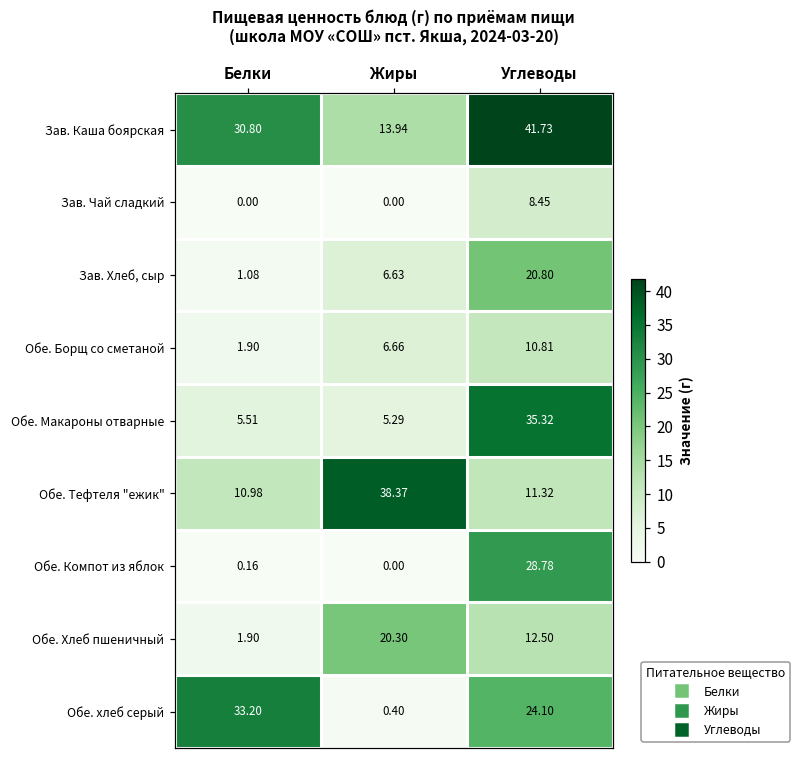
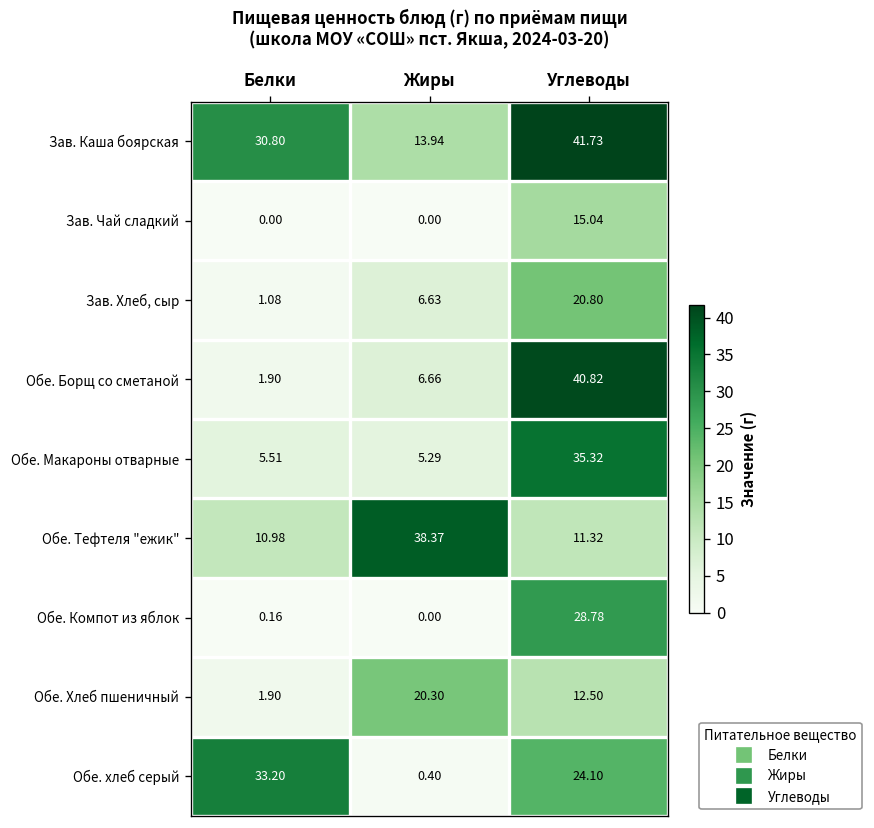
  {
    "Зав. Каша боярская": {
      "Белки": 30.80,
      "Жиры": 13.94,
      "Углеводы": 41.73
    },
    "Зав. Чай сладкий": {
      "Белки": 0.00,
      "Жиры": 0.00,
-     "Углеводы": 8.45
+     "Углеводы": 15.04
    },
    "Зав. Хлеб, сыр": {
      "Белки": 1.08,
      "Жиры": 6.63,
      "Углеводы": 20.80
    },
    "Обе. Борщ со сметаной": {
      "Белки": 1.90,
      "Жиры": 6.66,
-     "Углеводы": 10.81
+     "Углеводы": 40.82
    },
    "Обе. Макароны отварные": {
      "Белки": 5.51,
      "Жиры": 5.29,
      "Углеводы": 35.32
    },
    "Обе. Тефтеля \"ежик\"": {
      "Белки": 10.98,
      "Жиры": 38.37,
      "Углеводы": 11.32
    },
    "Обе. Компот из яблок": {
      "Белки": 0.16,
      "Жиры": 0.00,
      "Углеводы": 28.78
    },
    "Обе. Хлеб пшеничный": {
      "Белки": 1.90,
      "Жиры": 20.30,
      "Углеводы": 12.50
    },
    "Обе. хлеб серый": {
      "Белки": 33.20,
      "Жиры": 0.40,
      "Углеводы": 24.10
    }
  }
